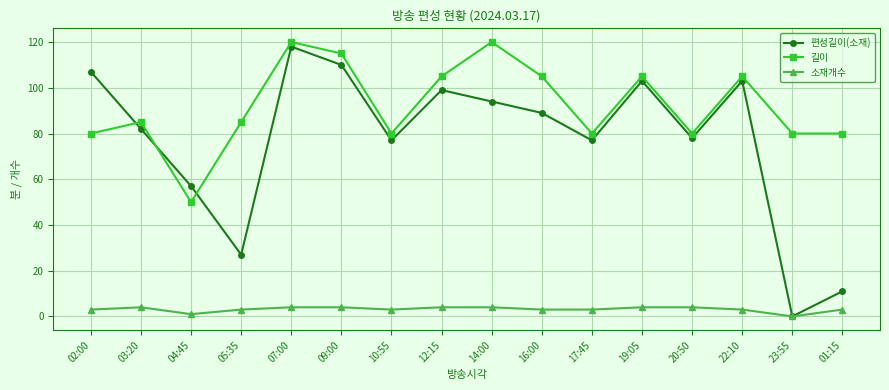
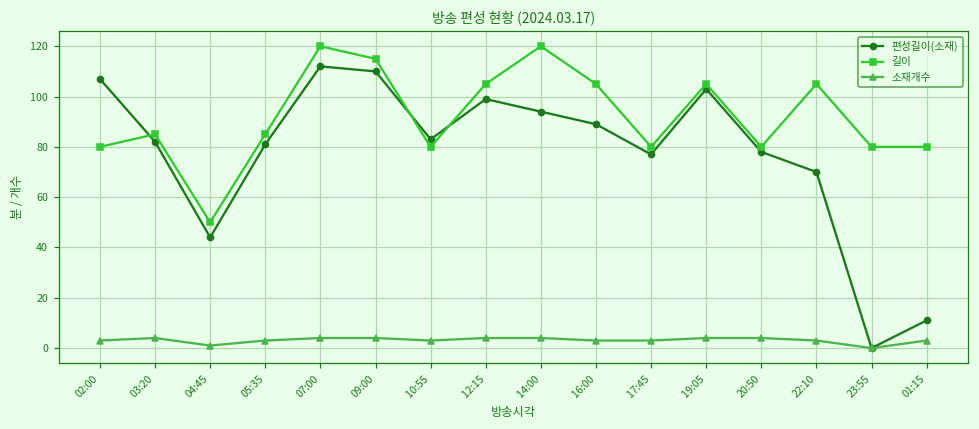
  {
    "편성길이(소재)": {
      "02:00": 107,
      "03:20": 82,
-     "04:45": 57,
-     "05:35": 27,
-     "07:00": 118,
+     "04:45": 44,
+     "05:35": 81,
+     "07:00": 112,
      "09:00": 110,
-     "10:55": 77,
+     "10:55": 83,
      "12:15": 99,
      "14:00": 94,
      "16:00": 89,
      "17:45": 77,
      "19:05": 103,
      "20:50": 78,
-     "22:10": 103,
+     "22:10": 70,
      "01:15": 11
    }
  }
